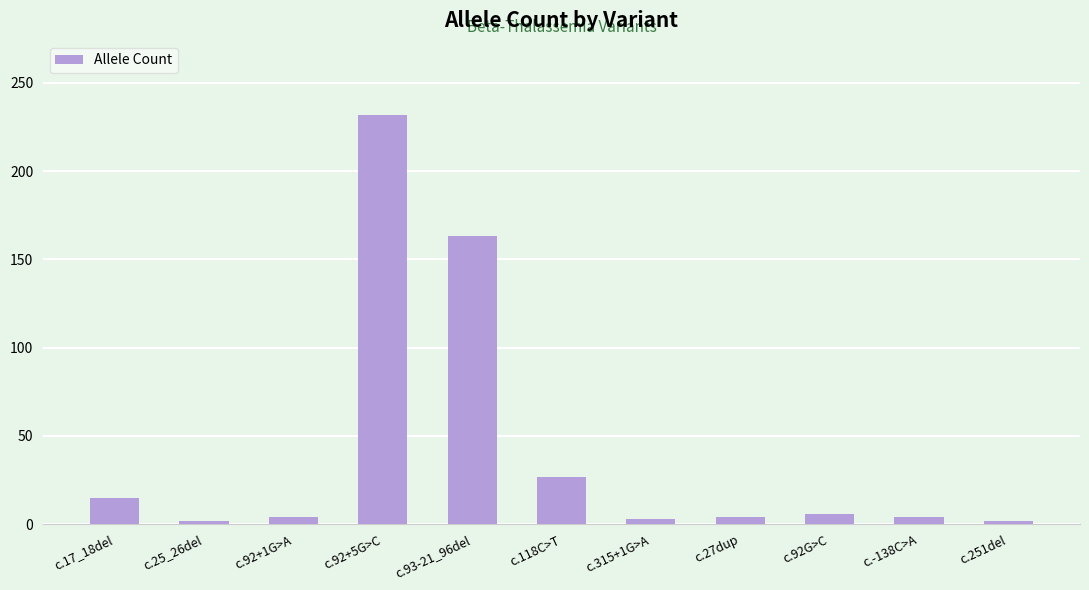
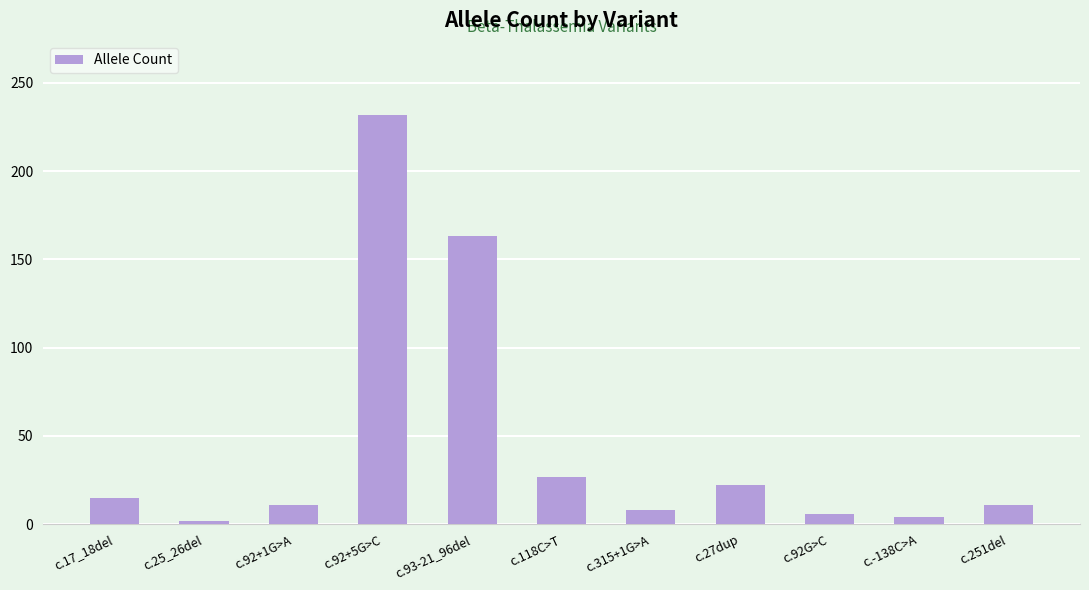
  {
    "c.17_18del": 15,
    "c.25_26del": 2,
-   "c.92+1G>A": 4,
+   "c.92+1G>A": 11,
    "c.92+5G>C": 232,
    "c.93-21_96del": 163,
    "c.118C>T": 27,
-   "c.315+1G>A": 3,
-   "c.27dup": 4,
+   "c.315+1G>A": 8,
+   "c.27dup": 22,
    "c.92G>C": 6,
    "c.-138C>A": 4,
-   "c.251del": 2
+   "c.251del": 11
  }
